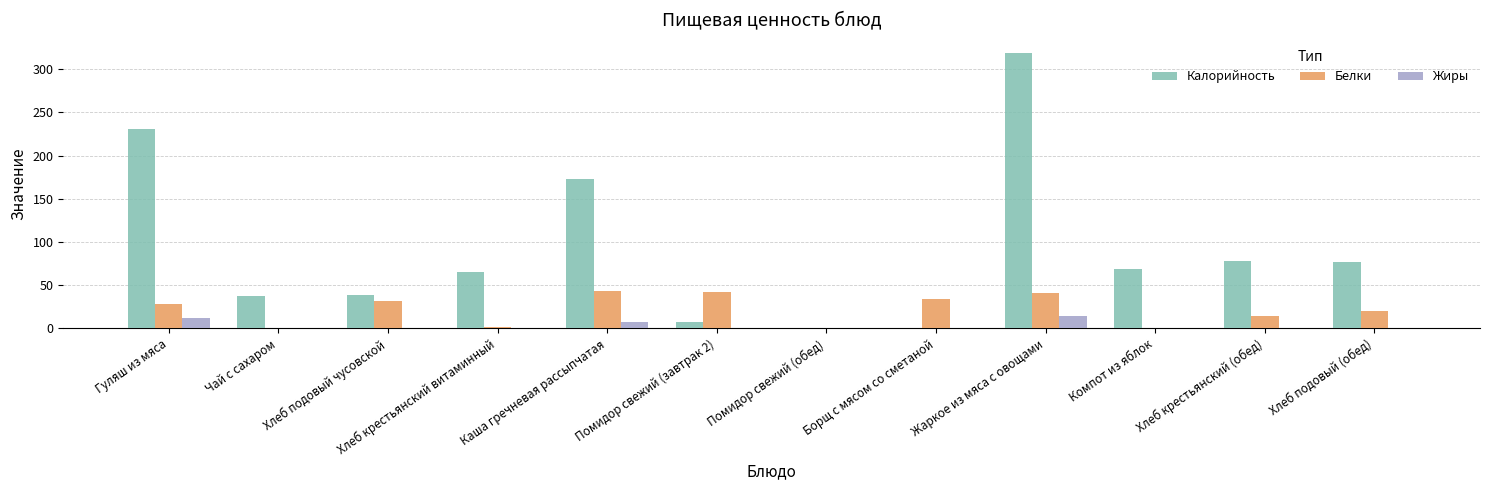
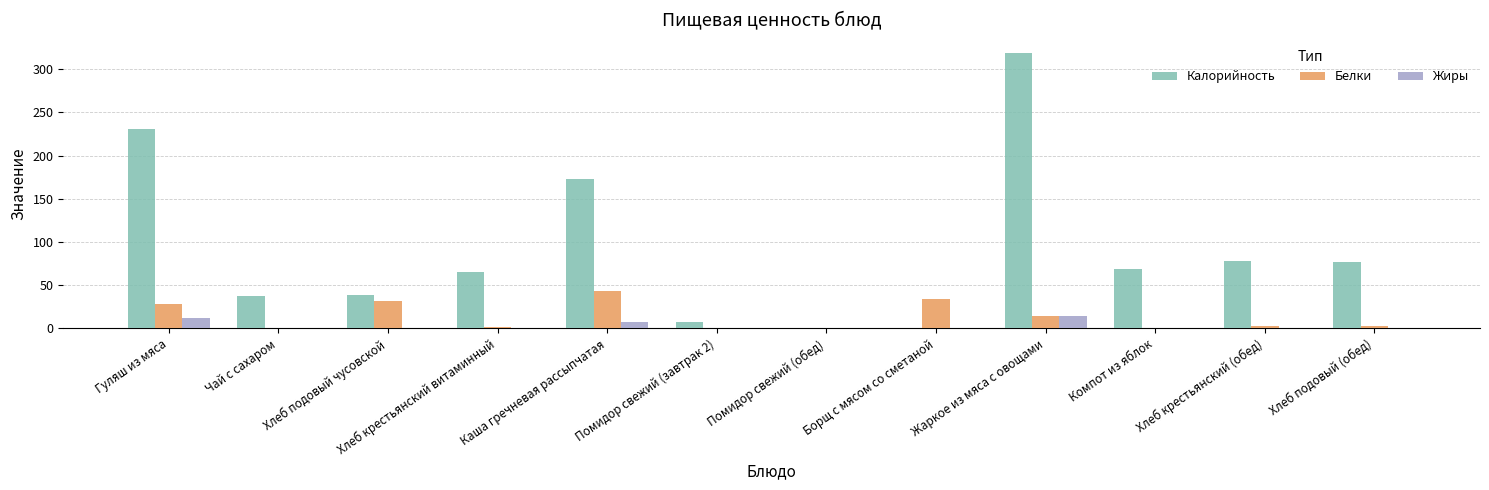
  {
    "Белки": {
      "Гуляш из мяса": 30,
      "Хлеб подовый чусовской": 30,
      "Каша гречневая рассыпчатая": 40,
-     "Помидор свежий (завтрак 2)": 40,
+     "Помидор свежий (завтрак 2)": 0,
      "Помидор свежий (обед)": 0,
      "Борщ с мясом со сметаной": 30,
-     "Жаркое из мяса с овощами": 40,
-     "Хлеб крестьянский (обед)": 10,
-     "Хлеб подовый (обед)": 20
+     "Жаркое из мяса с овощами": 10,
+     "Хлеб крестьянский (обед)": 0,
+     "Хлеб подовый (обед)": 0
    }
  }
